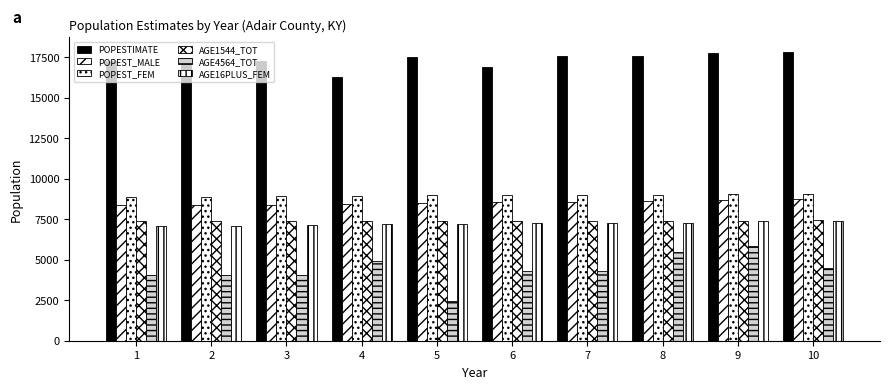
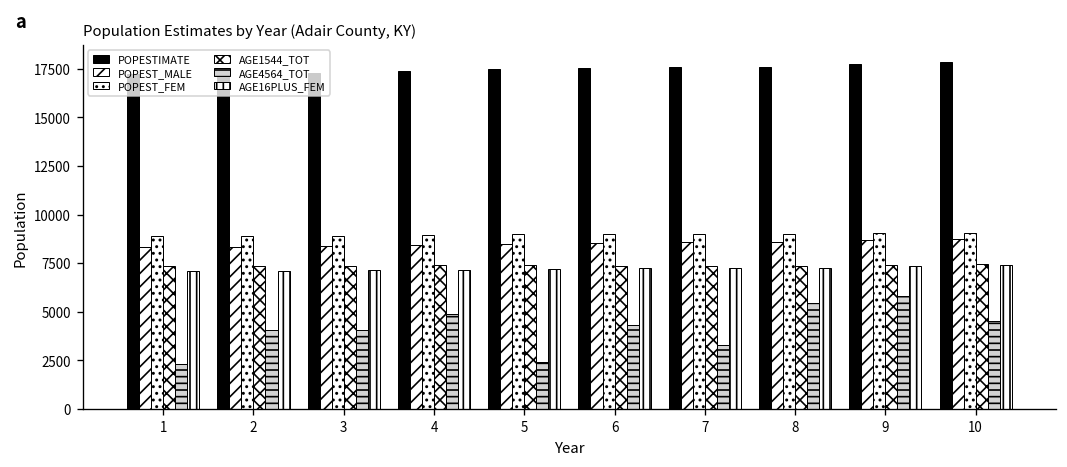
  {
    "POPESTIMATE": {
-     "4": 16300,
+     "4": 17400,
      "5": 17500,
-     "6": 16900,
+     "6": 17500,
      "7": 17600,
      "8": 17600,
      "9": 17700,
      "10": 17800
    },
    "AGE4564_TOT": {
-     "1": 4000,
+     "1": 2300,
      "2": 4000,
      "3": 4100,
      "4": 4900,
      "5": 2400,
      "6": 4300,
-     "7": 4300,
+     "7": 3300,
      "8": 5500,
      "9": 5800,
      "10": 4500
    }
  }
